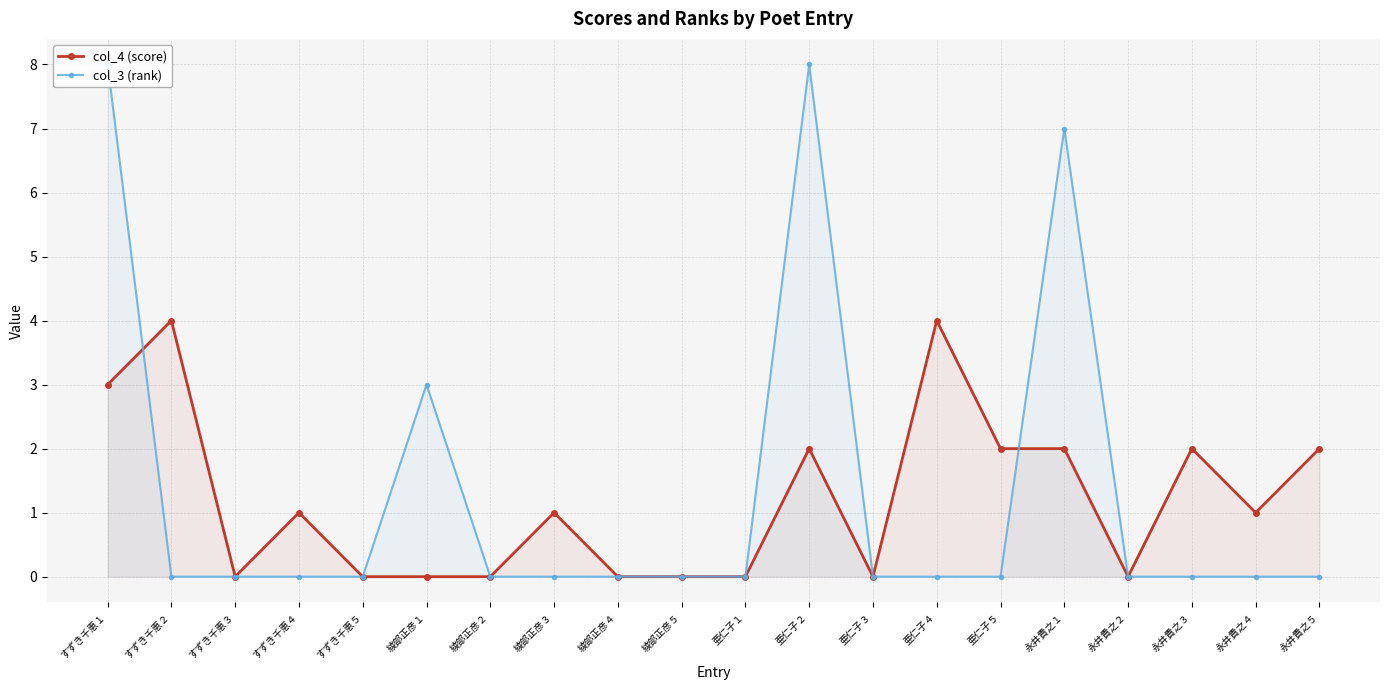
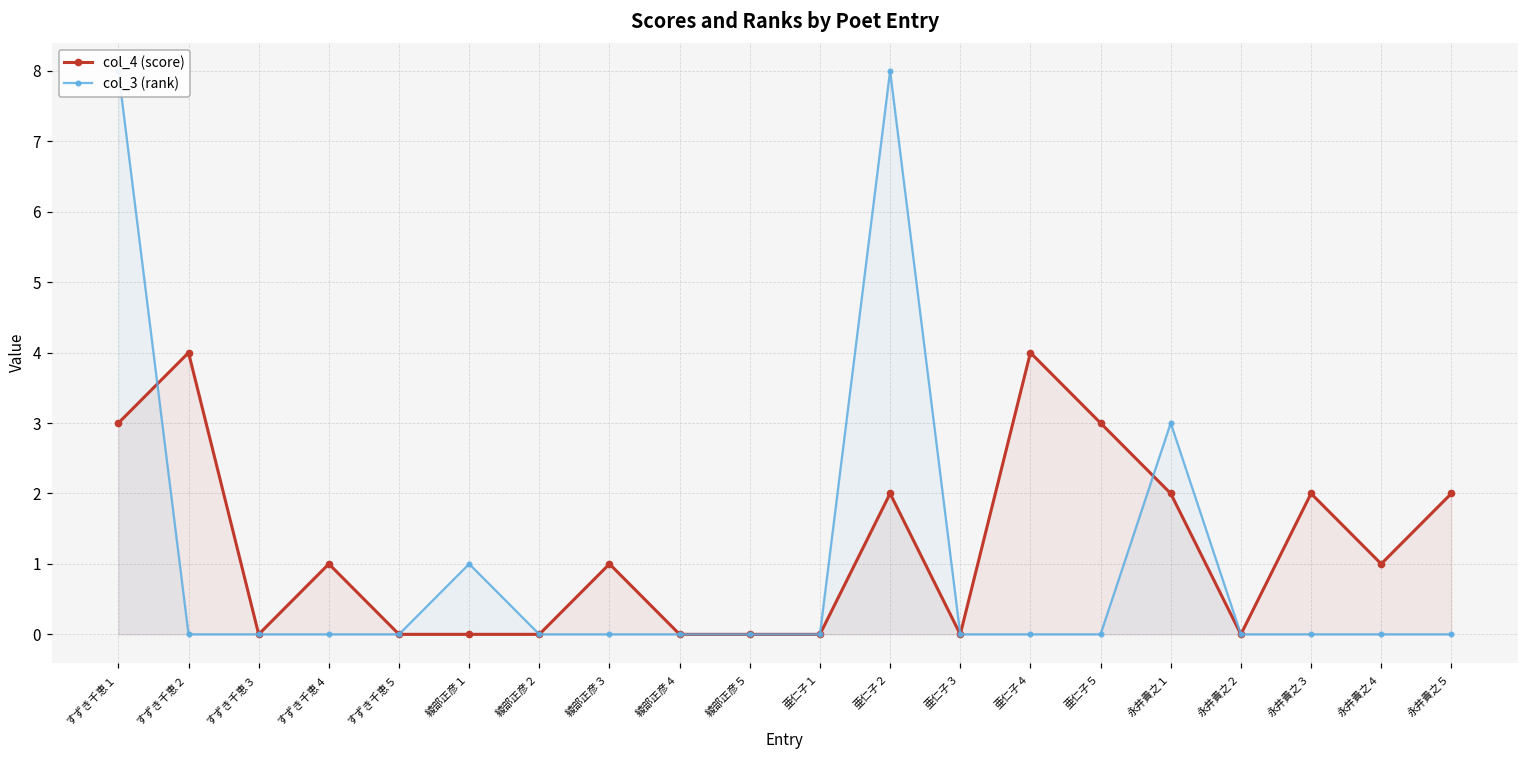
  {
    "col_4 (score)": {
      "すずき千恵１": 3,
      "すずき千恵２": 4,
      "すずき千恵４": 1,
      "綾部正彦１": 0,
      "綾部正彦３": 1,
      "亜仁子２": 2,
      "亜仁子４": 4,
-     "亜仁子５": 2,
+     "亜仁子５": 3,
      "永井貴之１": 2,
      "永井貴之３": 2,
      "永井貴之４": 1,
      "永井貴之５": 2
    },
    "col_3 (rank)": {
      "すずき千恵２": 0,
      "すずき千恵４": 0,
-     "綾部正彦１": 3,
+     "綾部正彦１": 1,
      "綾部正彦３": 0,
      "亜仁子２": 8,
      "亜仁子４": 0,
      "亜仁子５": 0,
-     "永井貴之１": 7,
+     "永井貴之１": 3,
      "永井貴之３": 0,
      "永井貴之４": 0,
      "永井貴之５": 0
    }
  }
